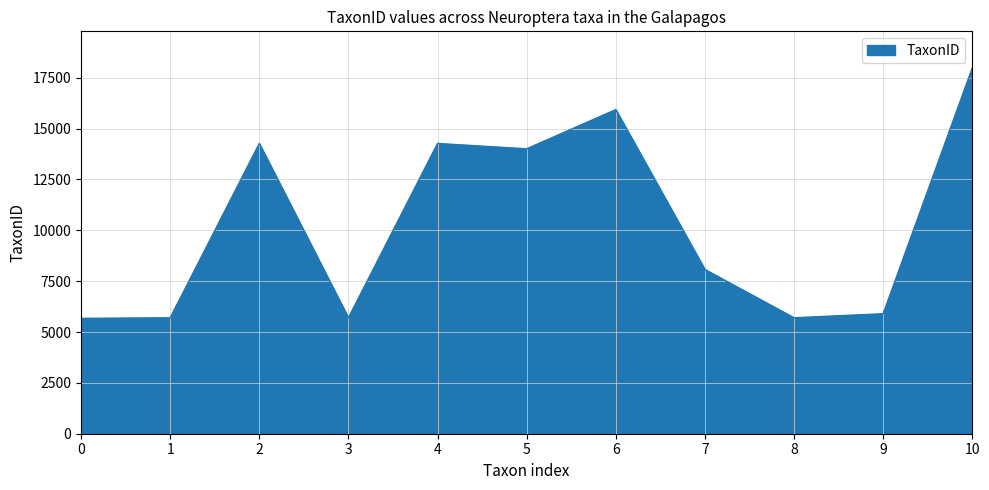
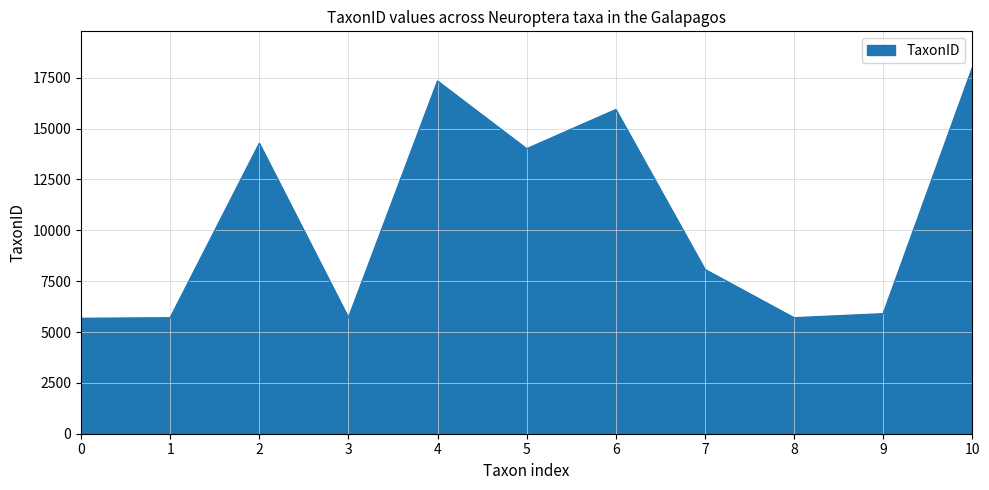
  {
    "0": 5700,
    "1": 5700,
    "2": 14300,
    "3": 5700,
-   "4": 14300,
+   "4": 17300,
    "5": 14000,
    "6": 15900,
    "7": 8100,
    "8": 5700,
    "9": 5900,
    "10": 18000
  }
